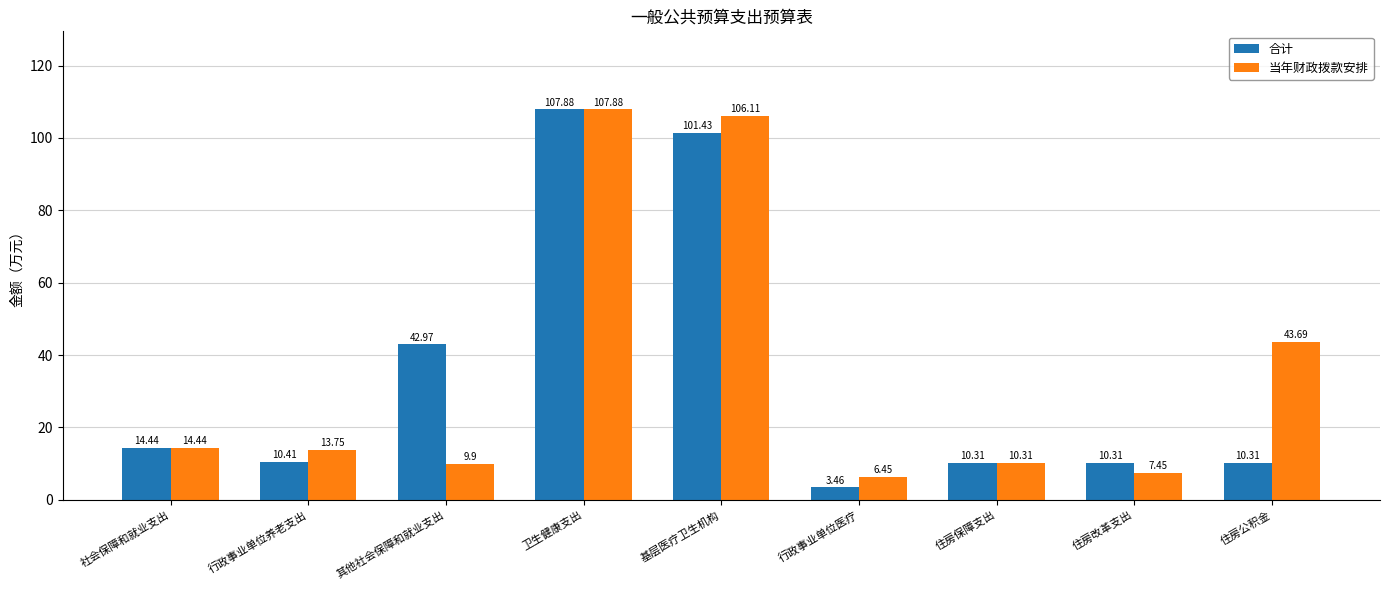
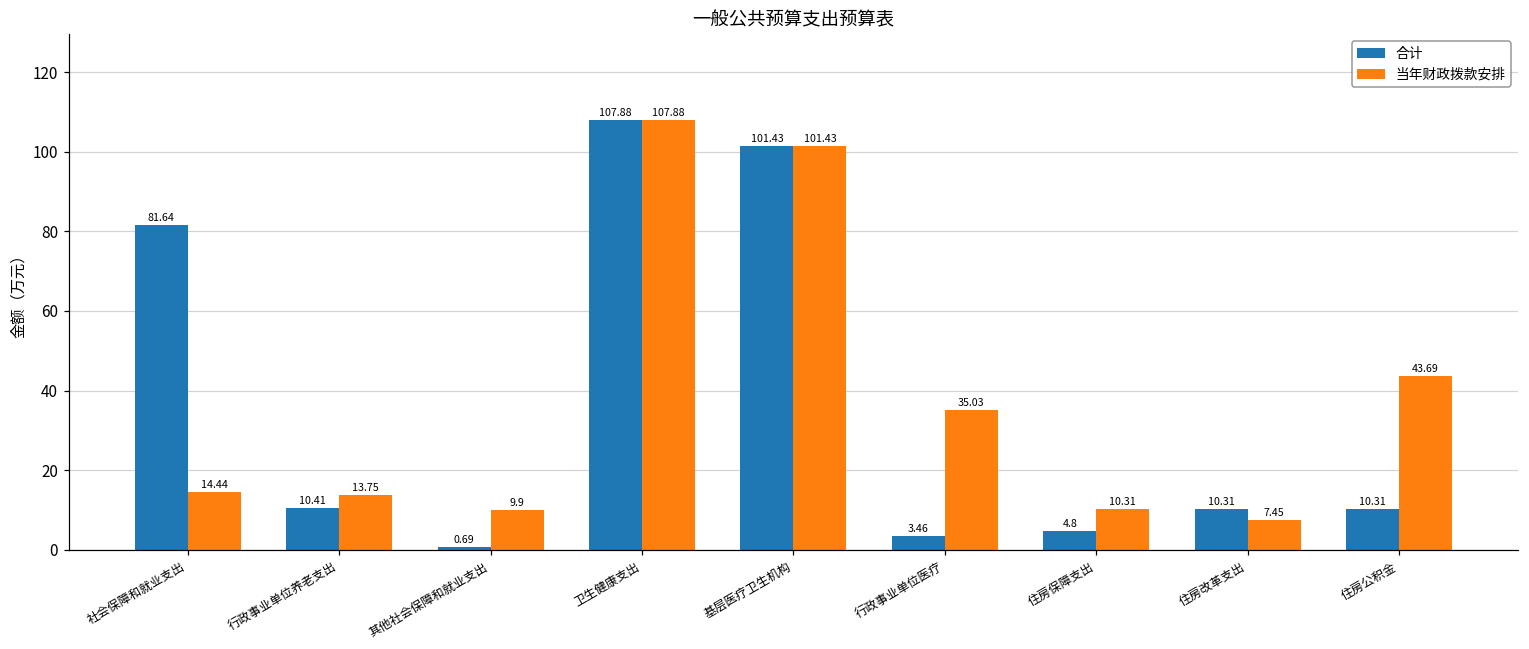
  {
    "合计": {
-     "社会保障和就业支出": 14.44,
+     "社会保障和就业支出": 81.64,
      "行政事业单位养老支出": 10.41,
-     "其他社会保障和就业支出": 42.97,
+     "其他社会保障和就业支出": 0.69,
      "卫生健康支出": 107.88,
      "基层医疗卫生机构": 101.43,
      "行政事业单位医疗": 3.46,
-     "住房保障支出": 10.31,
+     "住房保障支出": 4.8,
      "住房改革支出": 10.31,
      "住房公积金": 10.31
    },
    "当年财政拨款安排": {
      "社会保障和就业支出": 14.44,
      "行政事业单位养老支出": 13.75,
      "其他社会保障和就业支出": 9.9,
      "卫生健康支出": 107.88,
-     "基层医疗卫生机构": 106.11,
-     "行政事业单位医疗": 6.45,
+     "基层医疗卫生机构": 101.43,
+     "行政事业单位医疗": 35.03,
      "住房保障支出": 10.31,
      "住房改革支出": 7.45,
      "住房公积金": 43.69
    }
  }
